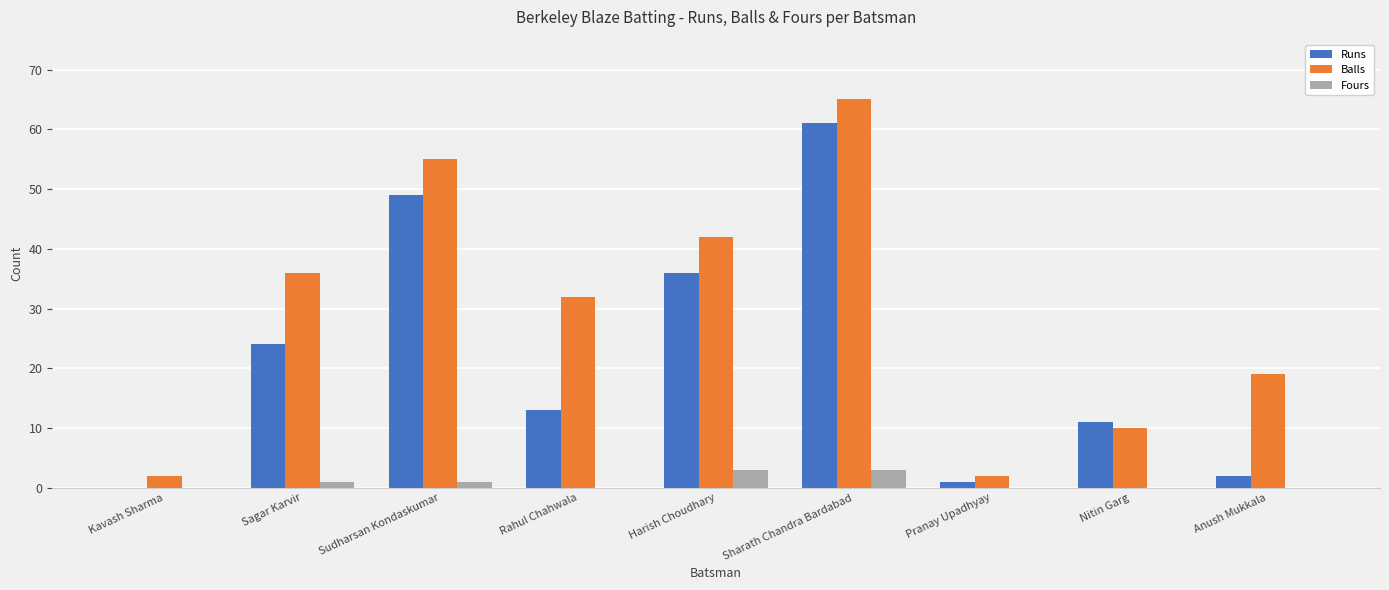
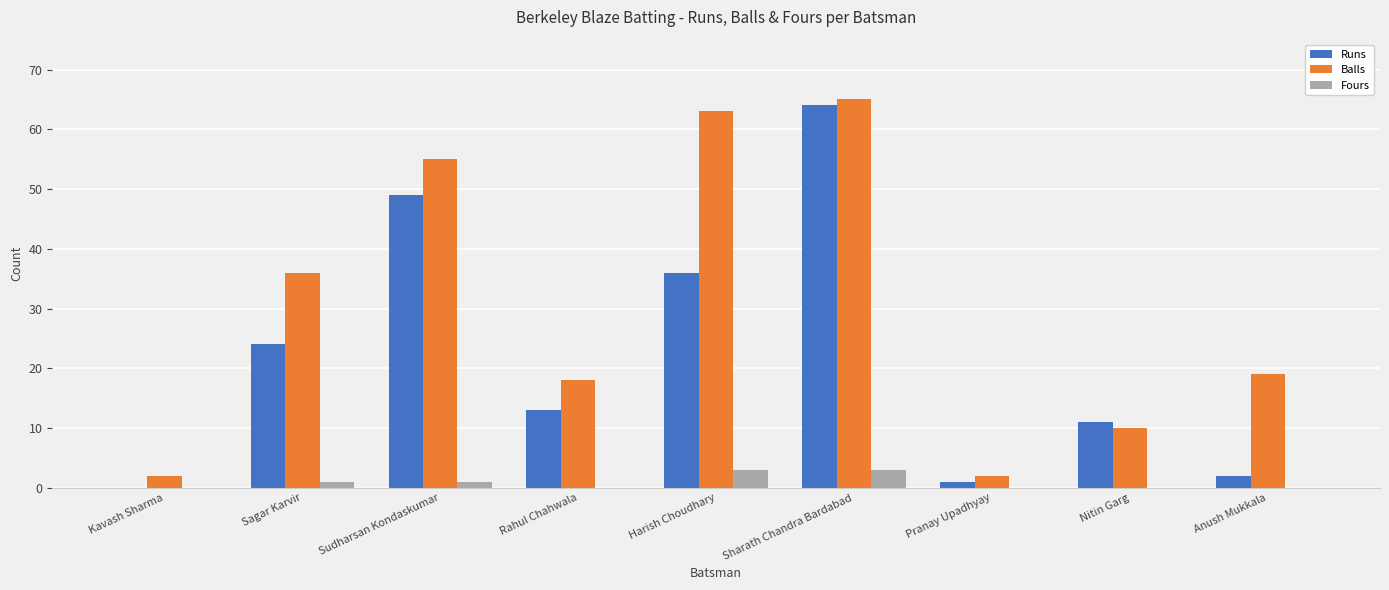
  {
    "Runs": {
      "Kavash Sharma": 0,
      "Sagar Karvir": 24,
      "Sudharsan Kondaskumar": 49,
      "Rahul Chahwala": 13,
      "Harish Choudhary": 36,
-     "Sharath Chandra Bardabad": 61,
+     "Sharath Chandra Bardabad": 64,
      "Pranay Upadhyay": 1,
      "Nitin Garg": 11,
      "Anush Mukkala": 2
    },
    "Balls": {
      "Kavash Sharma": 2,
      "Sagar Karvir": 36,
      "Sudharsan Kondaskumar": 55,
-     "Rahul Chahwala": 32,
-     "Harish Choudhary": 42,
+     "Rahul Chahwala": 18,
+     "Harish Choudhary": 63,
      "Sharath Chandra Bardabad": 65,
      "Pranay Upadhyay": 2,
      "Nitin Garg": 10,
      "Anush Mukkala": 19
    },
    "Fours": {
      "Kavash Sharma": 0,
      "Sagar Karvir": 1,
      "Sudharsan Kondaskumar": 1,
      "Rahul Chahwala": 0,
      "Harish Choudhary": 3,
      "Sharath Chandra Bardabad": 3,
      "Pranay Upadhyay": 0,
      "Nitin Garg": 0,
      "Anush Mukkala": 0
    }
  }
